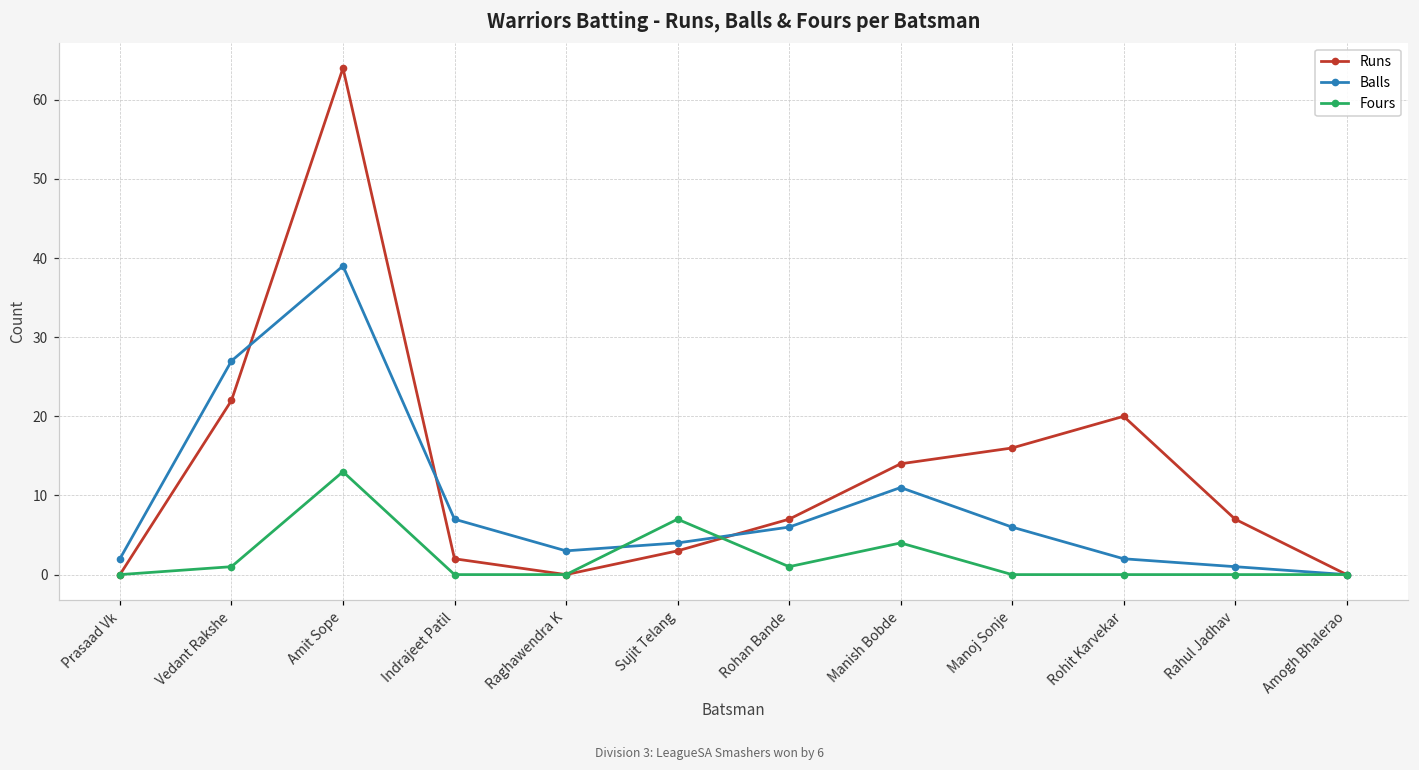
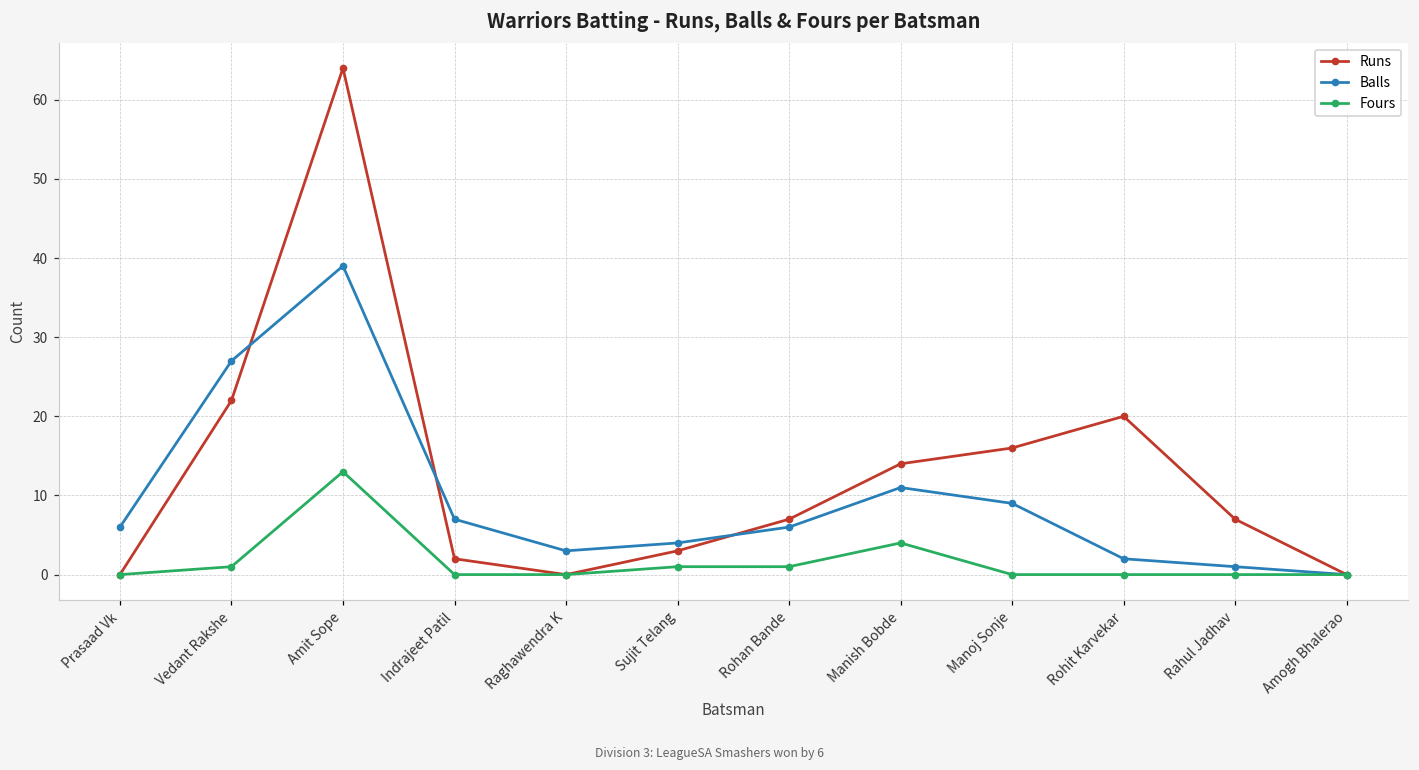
  {
    "Runs": {
      "Vedant Rakshe": 22,
      "Amit Sope": 64,
      "Indrajeet Patil": 2,
      "Sujit Telang": 3,
      "Rohan Bande": 7,
      "Manish Bobde": 14,
      "Manoj Sonje": 16,
      "Rohit Karvekar": 20,
      "Rahul Jadhav": 7
    },
    "Balls": {
-     "Prasaad Vk": 2,
+     "Prasaad Vk": 6,
      "Vedant Rakshe": 27,
      "Amit Sope": 39,
      "Indrajeet Patil": 7,
      "Raghawendra K": 3,
      "Sujit Telang": 4,
      "Rohan Bande": 6,
      "Manish Bobde": 11,
-     "Manoj Sonje": 6,
+     "Manoj Sonje": 9,
      "Rohit Karvekar": 2,
      "Rahul Jadhav": 1
    },
    "Fours": {
      "Vedant Rakshe": 1,
      "Amit Sope": 13,
      "Indrajeet Patil": 0,
-     "Sujit Telang": 7,
+     "Sujit Telang": 1,
      "Rohan Bande": 1,
      "Manish Bobde": 4,
      "Manoj Sonje": 0,
      "Rohit Karvekar": 0,
      "Rahul Jadhav": 0
    }
  }
